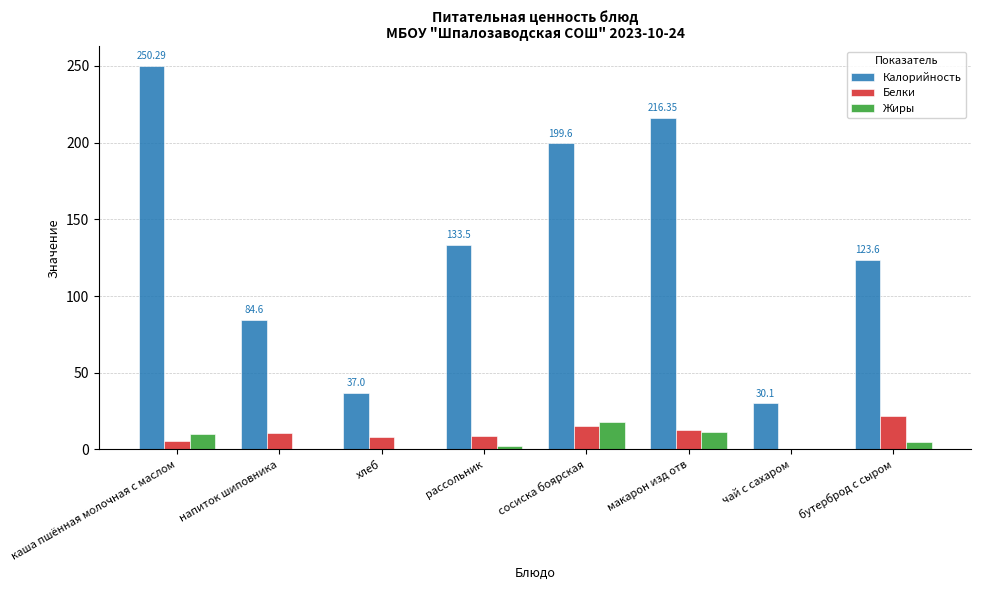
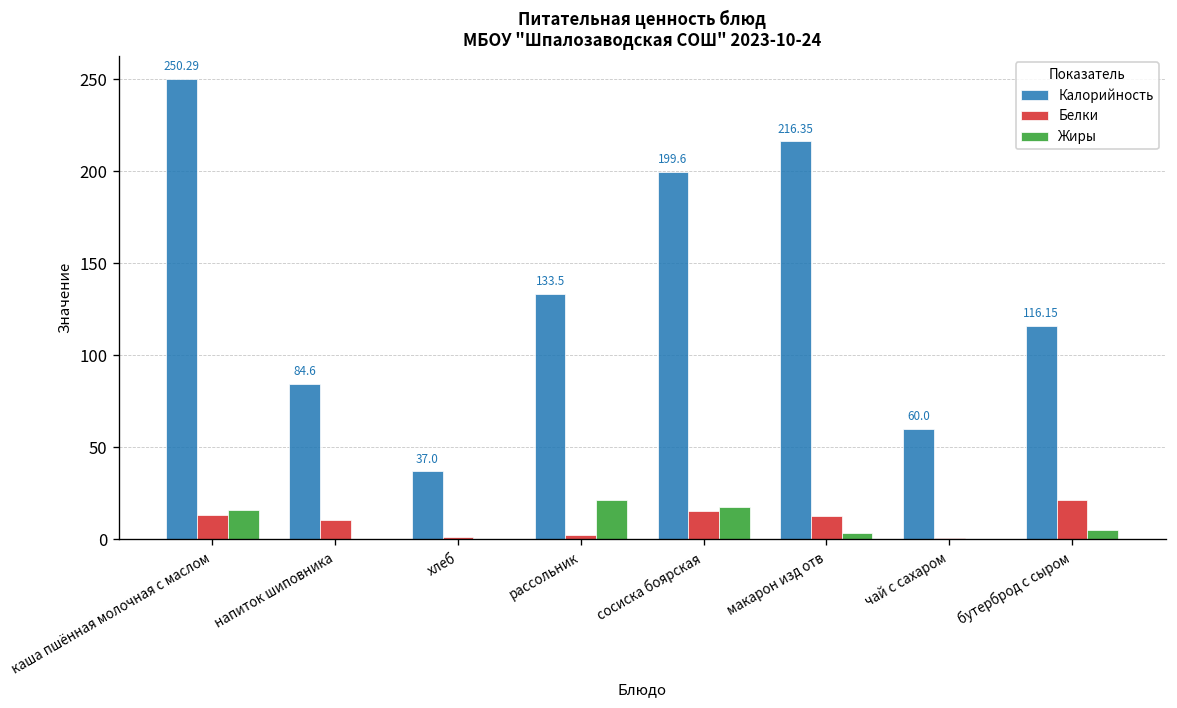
  {
    "Калорийность": {
      "каша пшённая молочная с маслом": 250.29,
      "напиток шиповника": 84.6,
      "хлеб": 37.0,
      "рассольник": 133.5,
      "сосиска боярская": 199.6,
      "макарон изд отв": 216.35,
-     "чай с сахаром": 30.1,
-     "бутерброд с сыром": 123.6
+     "чай с сахаром": 60.0,
+     "бутерброд с сыром": 116.15
    },
    "Белки": {
-     "каша пшённая молочная с маслом": 5,
+     "каша пшённая молочная с маслом": 13,
      "напиток шиповника": 11,
-     "хлеб": 8,
-     "рассольник": 9,
+     "хлеб": 2,
+     "рассольник": 3,
      "сосиска боярская": 16,
      "макарон изд отв": 13,
      "бутерброд с сыром": 22
    },
    "Жиры": {
-     "каша пшённая молочная с маслом": 10,
+     "каша пшённая молочная с маслом": 16,
      "хлеб": 0,
-     "рассольник": 3,
+     "рассольник": 22,
      "сосиска боярская": 18,
-     "макарон изд отв": 12,
+     "макарон изд отв": 4,
      "чай с сахаром": 0,
      "бутерброд с сыром": 5
    }
  }
